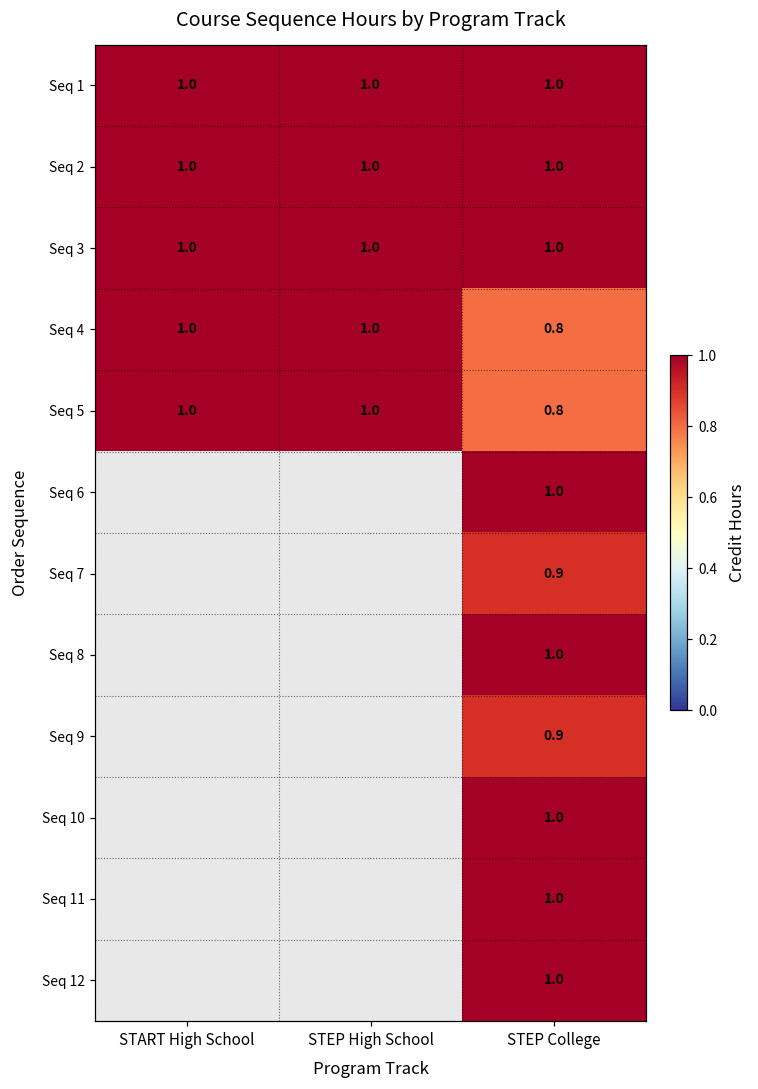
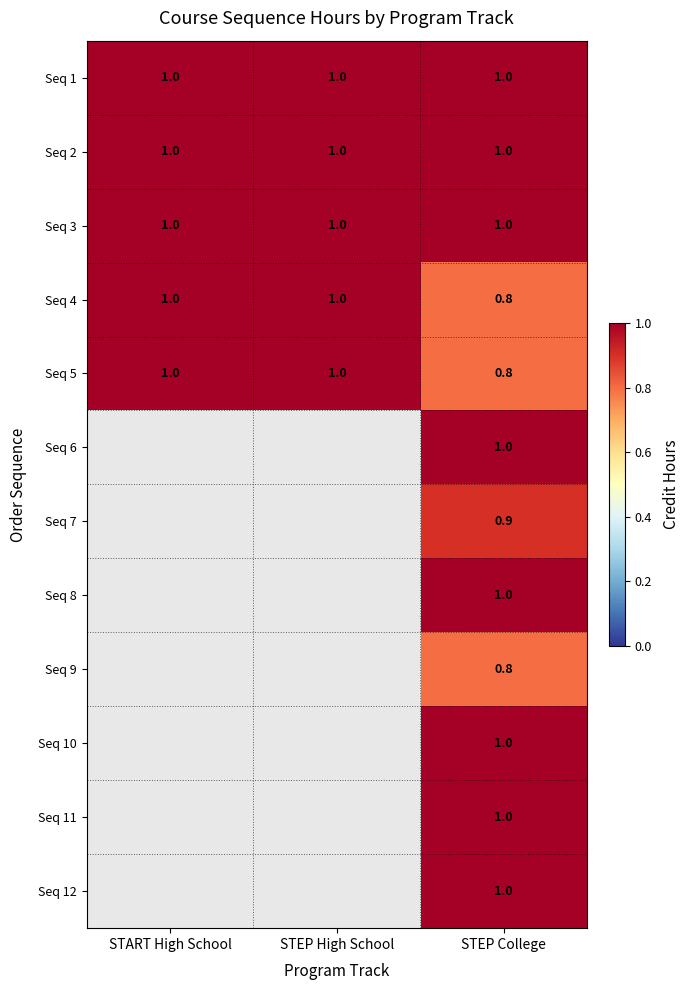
  {
    "Seq 1": {
      "START High School": 1.0,
      "STEP High School": 1.0,
      "STEP College": 1.0
    },
    "Seq 2": {
      "START High School": 1.0,
      "STEP High School": 1.0,
      "STEP College": 1.0
    },
    "Seq 3": {
      "START High School": 1.0,
      "STEP High School": 1.0,
      "STEP College": 1.0
    },
    "Seq 4": {
      "START High School": 1.0,
      "STEP High School": 1.0,
      "STEP College": 0.8
    },
    "Seq 5": {
      "START High School": 1.0,
      "STEP High School": 1.0,
      "STEP College": 0.8
    },
    "Seq 6": {
      "STEP College": 1.0
    },
    "Seq 7": {
      "STEP College": 0.9
    },
    "Seq 8": {
      "STEP College": 1.0
    },
    "Seq 9": {
-     "STEP College": 0.9
+     "STEP College": 0.8
    },
    "Seq 10": {
      "STEP College": 1.0
    },
    "Seq 11": {
      "STEP College": 1.0
    },
    "Seq 12": {
      "STEP College": 1.0
    }
  }
